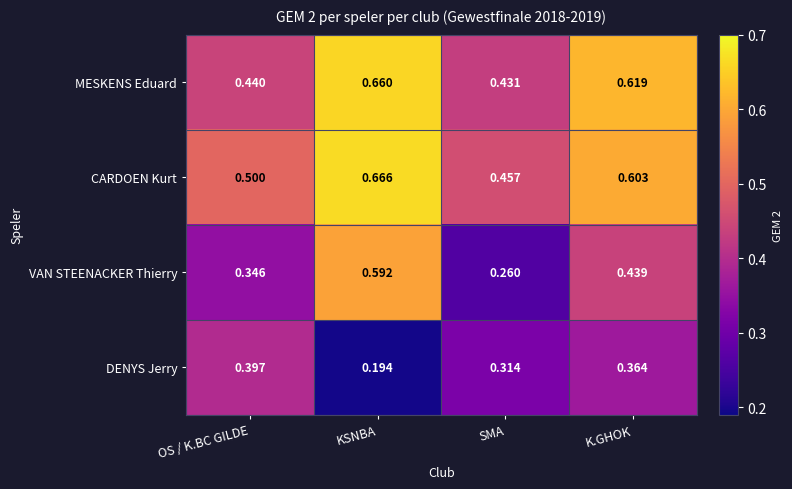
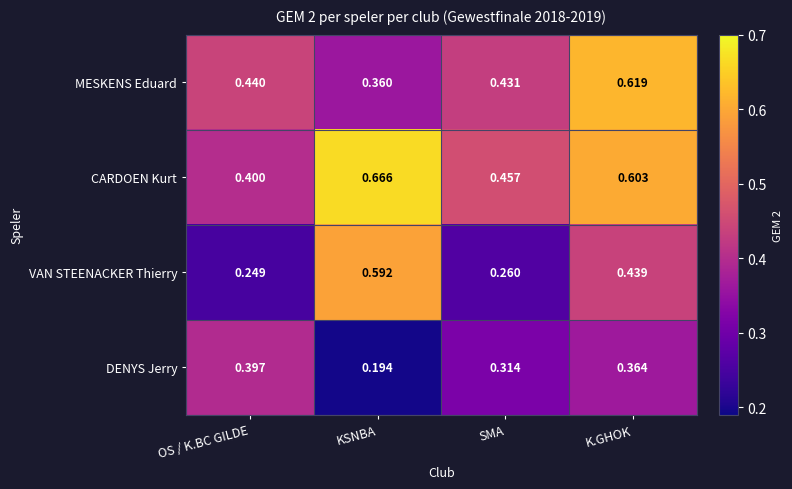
  {
    "MESKENS Eduard": {
      "OS / K.BC GILDE": 0.440,
-     "KSNBA": 0.660,
+     "KSNBA": 0.360,
      "SMA": 0.431,
      "K.GHOK": 0.619
    },
    "CARDOEN Kurt": {
-     "OS / K.BC GILDE": 0.500,
+     "OS / K.BC GILDE": 0.400,
      "KSNBA": 0.666,
      "SMA": 0.457,
      "K.GHOK": 0.603
    },
    "VAN STEENACKER Thierry": {
-     "OS / K.BC GILDE": 0.346,
+     "OS / K.BC GILDE": 0.249,
      "KSNBA": 0.592,
      "SMA": 0.260,
      "K.GHOK": 0.439
    },
    "DENYS Jerry": {
      "OS / K.BC GILDE": 0.397,
      "KSNBA": 0.194,
      "SMA": 0.314,
      "K.GHOK": 0.364
    }
  }
